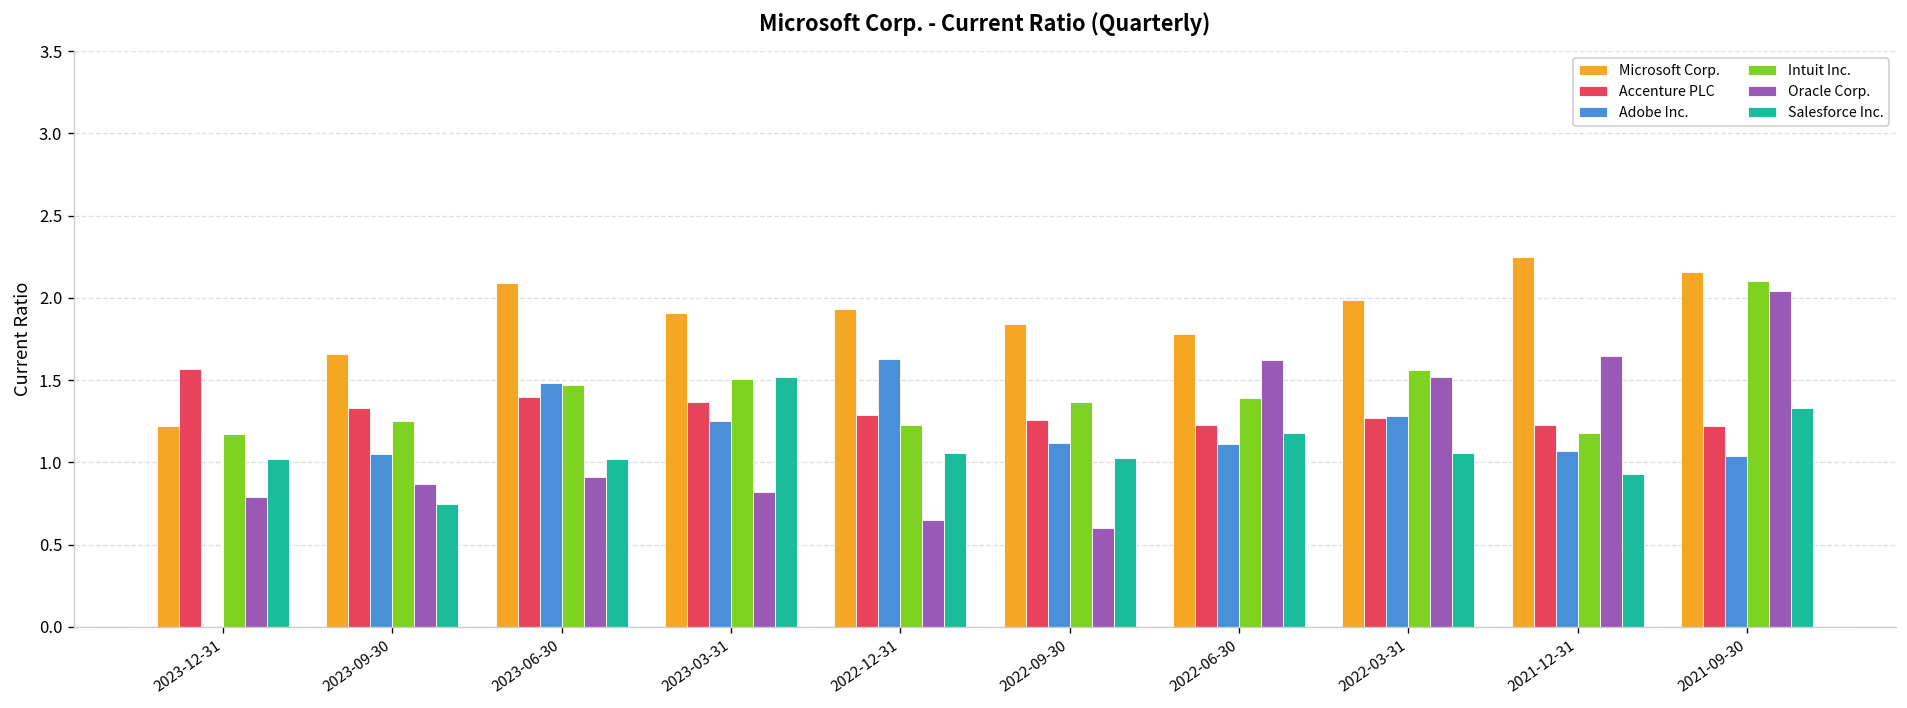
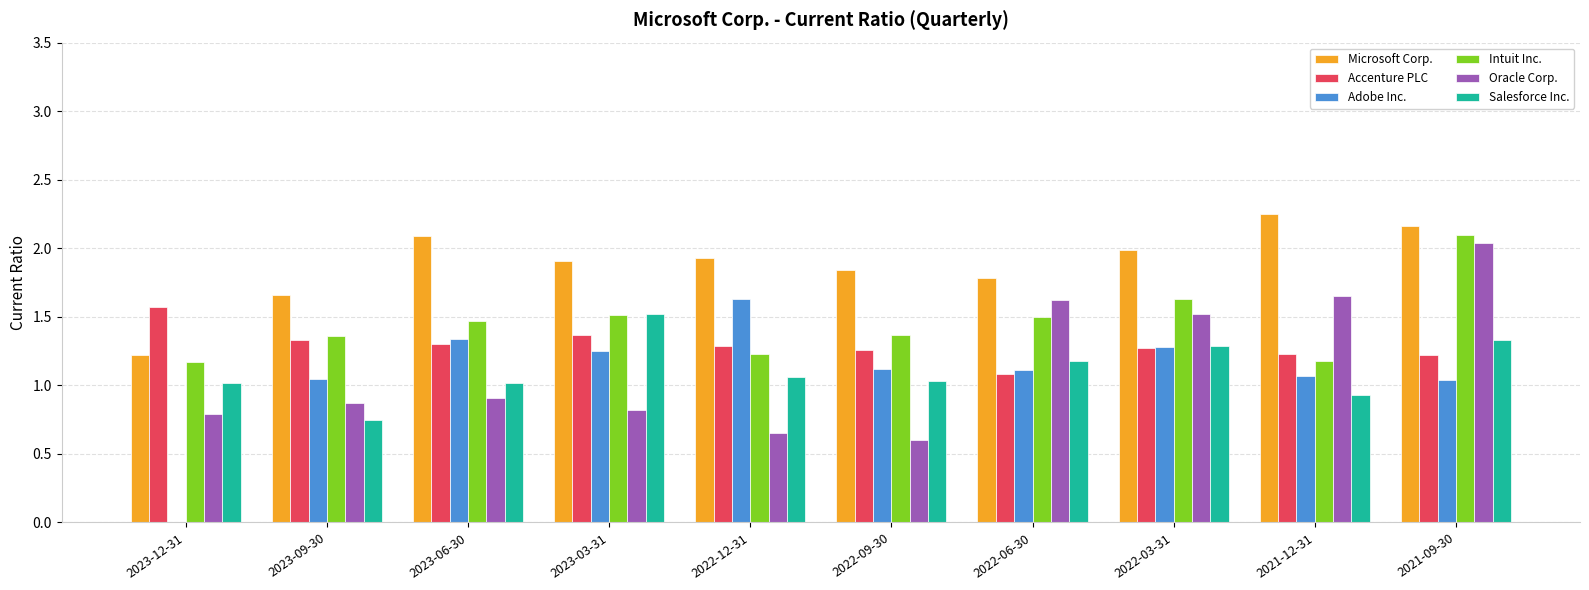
  {
    "Microsoft Corp.": {
      "2023-12-31": 1.22,
      "2023-09-30": 1.66,
      "2023-06-30": 2.09,
      "2023-03-31": 1.91,
      "2022-12-31": 1.93,
      "2022-09-30": 1.84,
      "2022-06-30": 1.78,
      "2022-03-31": 1.99,
      "2021-12-31": 2.25,
      "2021-09-30": 2.16
    },
    "Accenture PLC": {
      "2023-12-31": 1.57,
      "2023-09-30": 1.33,
-     "2023-06-30": 1.4,
+     "2023-06-30": 1.3,
      "2023-03-31": 1.37,
      "2022-12-31": 1.29,
      "2022-09-30": 1.26,
-     "2022-06-30": 1.23,
+     "2022-06-30": 1.08,
      "2022-03-31": 1.27,
      "2021-12-31": 1.23,
      "2021-09-30": 1.22
    },
    "Adobe Inc.": {
      "2023-12-31": 0.00,
      "2023-09-30": 1.05,
-     "2023-06-30": 1.48,
+     "2023-06-30": 1.34,
      "2023-03-31": 1.25,
      "2022-12-31": 1.63,
      "2022-09-30": 1.12,
      "2022-06-30": 1.11,
      "2022-03-31": 1.28,
      "2021-12-31": 1.07,
      "2021-09-30": 1.04
    },
    "Intuit Inc.": {
      "2023-12-31": 1.17,
-     "2023-09-30": 1.25,
+     "2023-09-30": 1.36,
      "2023-06-30": 1.47,
      "2023-03-31": 1.51,
      "2022-12-31": 1.23,
      "2022-09-30": 1.37,
-     "2022-06-30": 1.39,
-     "2022-03-31": 1.56,
+     "2022-06-30": 1.50,
+     "2022-03-31": 1.63,
      "2021-12-31": 1.18,
      "2021-09-30": 2.10
    },
    "Oracle Corp.": {
      "2023-12-31": 0.79,
      "2023-09-30": 0.87,
      "2023-06-30": 0.91,
      "2023-03-31": 0.82,
      "2022-12-31": 0.65,
      "2022-09-30": 0.60,
      "2022-06-30": 1.62,
      "2022-03-31": 1.52,
      "2021-12-31": 1.65,
      "2021-09-30": 2.04
    },
    "Salesforce Inc.": {
      "2023-12-31": 1.02,
      "2023-09-30": 0.75,
      "2023-06-30": 1.02,
      "2023-03-31": 1.52,
      "2022-12-31": 1.06,
      "2022-09-30": 1.03,
      "2022-06-30": 1.18,
-     "2022-03-31": 1.06,
+     "2022-03-31": 1.29,
      "2021-12-31": 0.93,
      "2021-09-30": 1.33
    }
  }
